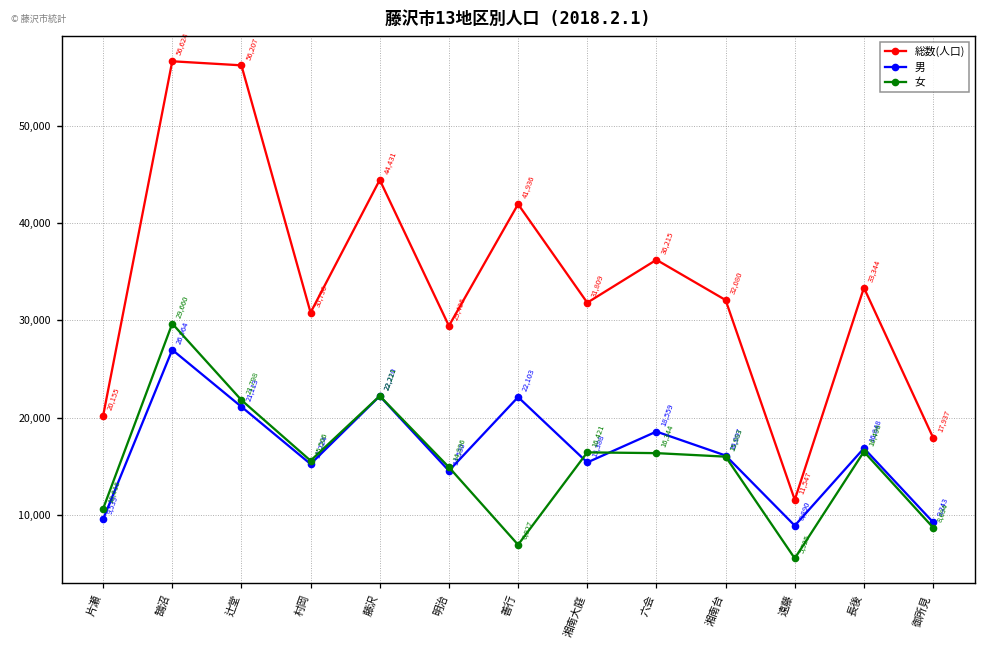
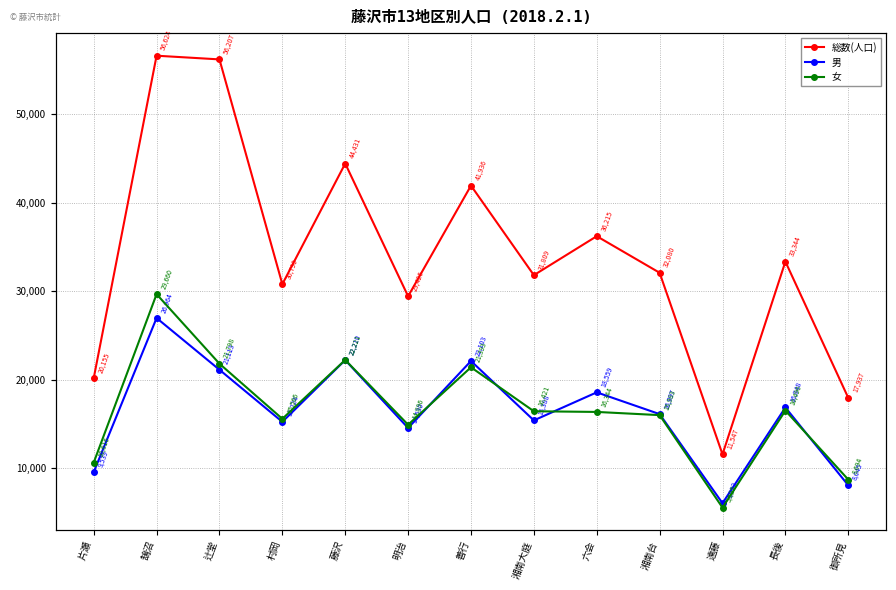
  {
    "総数(人口)": {
      "片瀬": "20,155",
      "鵠沼": "56,624",
      "辻堂": "56,207",
      "村岡": "30,790",
      "藤沢": "44,431",
      "明治": "29,426",
      "善行": "41,936",
      "湘南大庭": "31,809",
      "六会": "36,215",
      "湘南台": "32,080",
      "遠藤": "11,547",
      "長後": "33,344",
      "御所見": "17,937"
    },
    "男": {
      "鵠沼": "26,964",
      "六会": "18,559",
-     "遠藤": "8,890",
-     "御所見": "9,243"
+     "遠藤": "6,022",
+     "御所見": "8,045"
    },
    "女": {
      "鵠沼": "29,660",
-     "善行": "6,927",
+     "善行": "21,393",
      "六会": "16,344"
    }
  }
